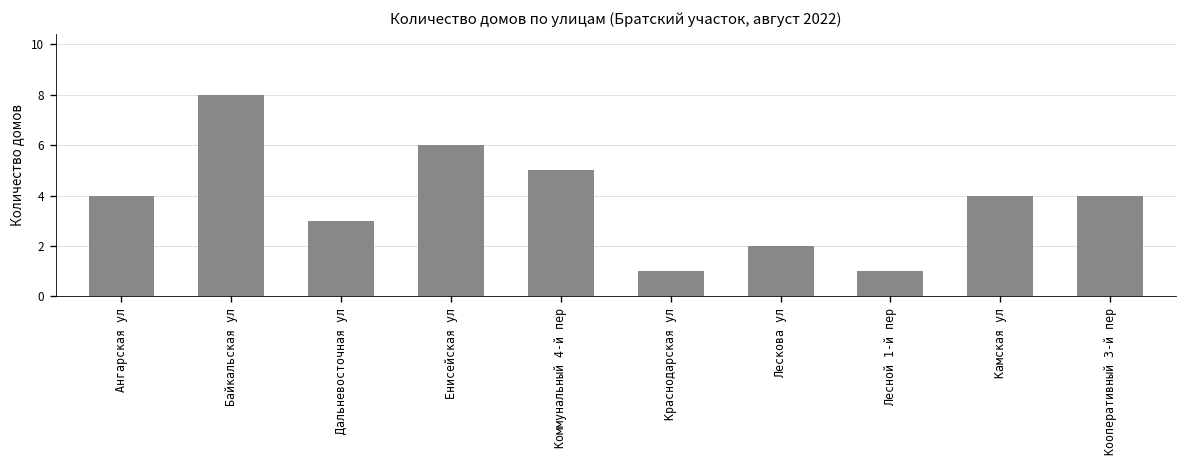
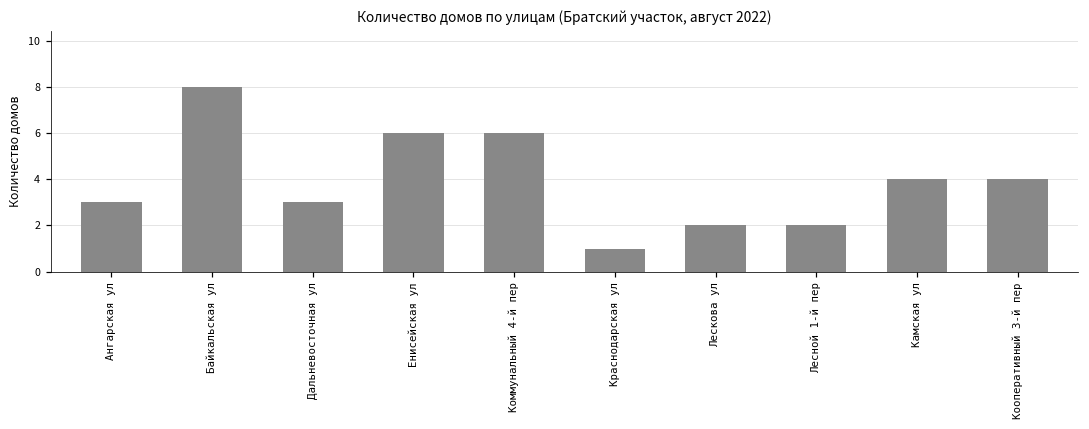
  {
-   "Ангарская ул": 4,
+   "Ангарская ул": 3,
    "Байкальская ул": 8,
    "Дальневосточная ул": 3,
    "Енисейская ул": 6,
-   "Коммунальный 4-й пер": 5,
+   "Коммунальный 4-й пер": 6,
    "Краснодарская ул": 1,
    "Лескова ул": 2,
-   "Лесной 1-й пер": 1,
+   "Лесной 1-й пер": 2,
    "Камская ул": 4,
    "Кооперативный 3-й пер": 4
  }
